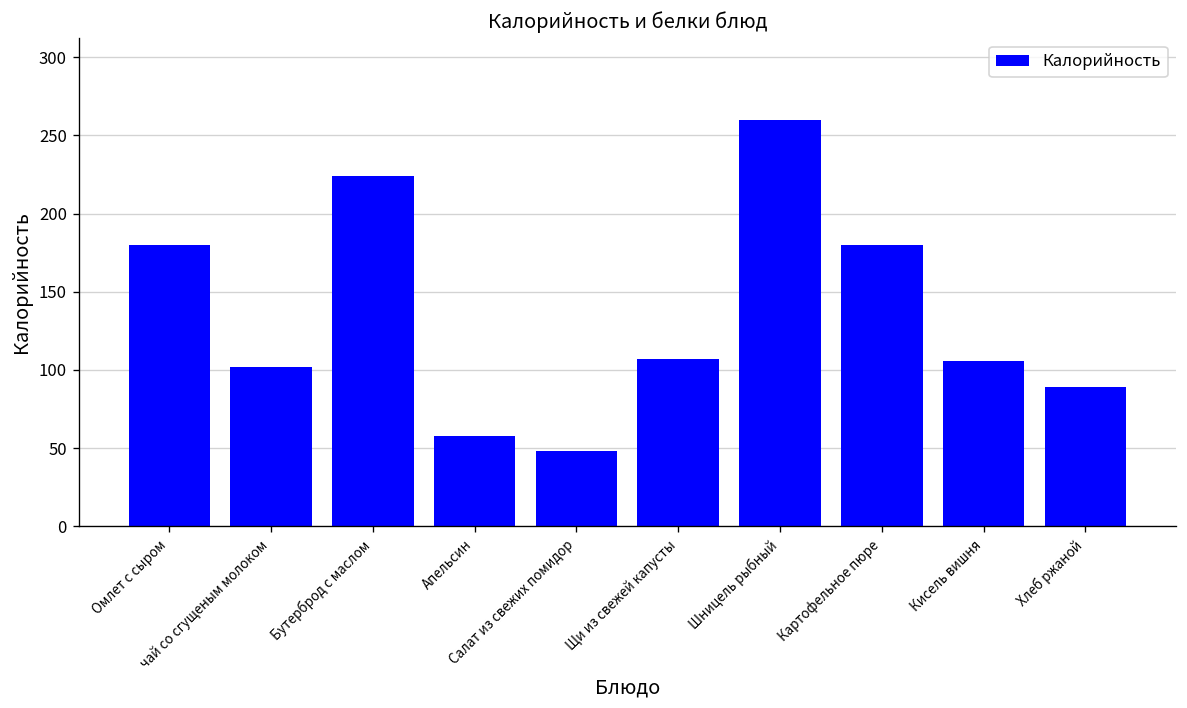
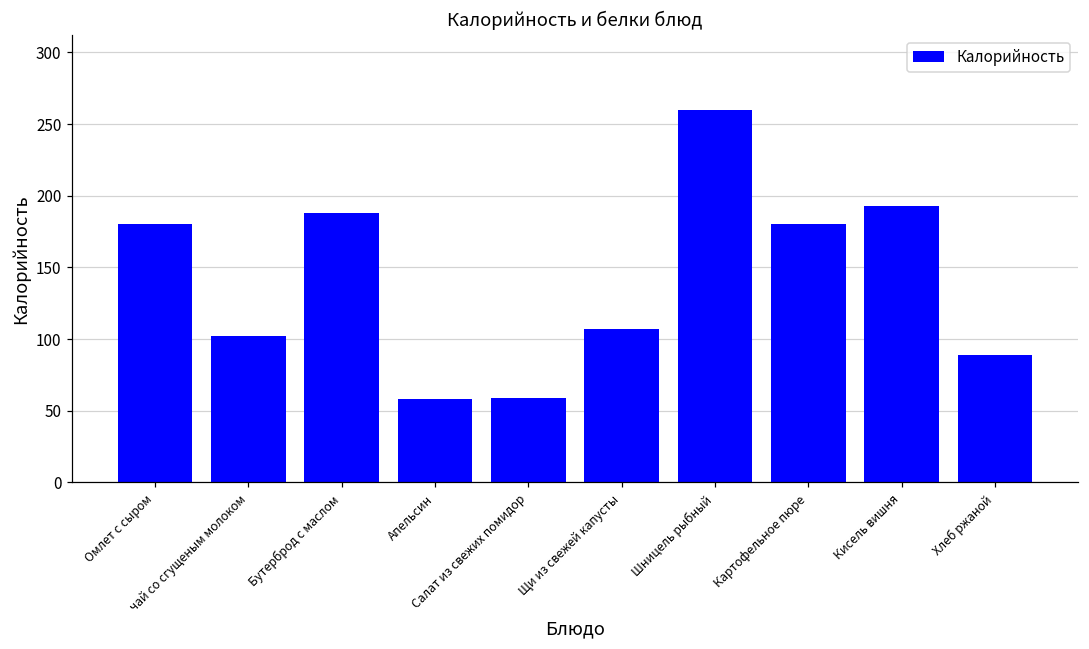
  {
    "Омлет с сыром": 180,
    "чай со сгущеным молоком": 102,
-   "Бутерброд с маслом": 224,
+   "Бутерброд с маслом": 188,
    "Апельсин": 58,
-   "Салат из свежих помидор": 48,
+   "Салат из свежих помидор": 59,
    "Щи из свежей капусты": 107,
    "Шницель рыбный": 260,
    "Картофельное пюре": 180,
-   "Кисель вишня": 106,
+   "Кисель вишня": 193,
    "Хлеб ржаной": 89
  }
